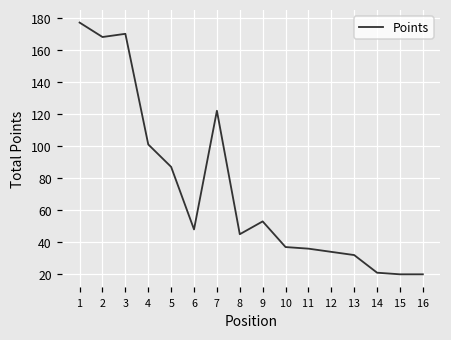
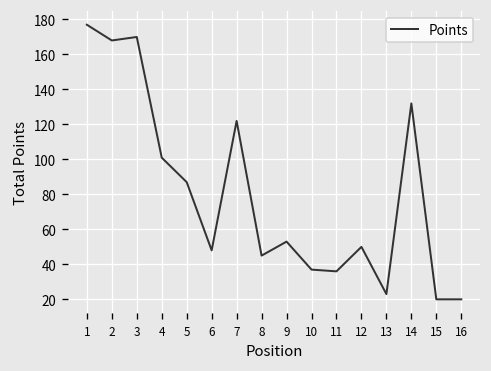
  {
    "1": 177,
    "2": 168,
    "3": 170,
    "4": 101,
    "5": 87,
    "6": 48,
    "7": 122,
    "8": 45,
    "9": 53,
    "10": 37,
    "11": 36,
-   "12": 34,
-   "13": 32,
-   "14": 21,
+   "12": 50,
+   "13": 23,
+   "14": 132,
    "15": 20,
    "16": 20
  }
